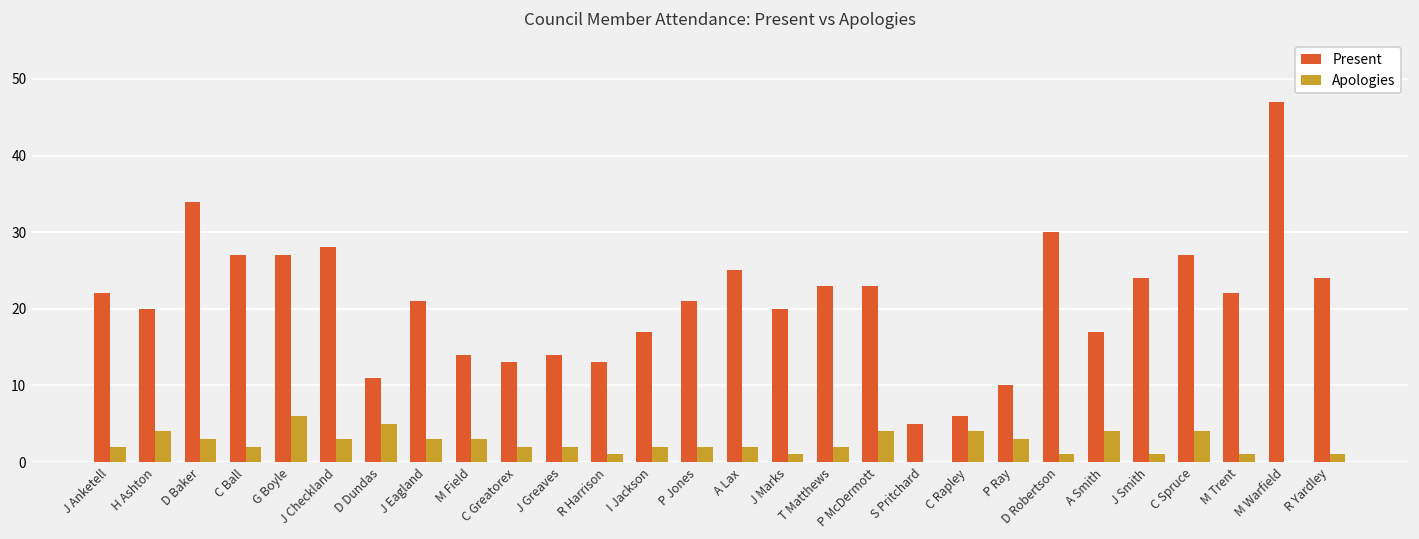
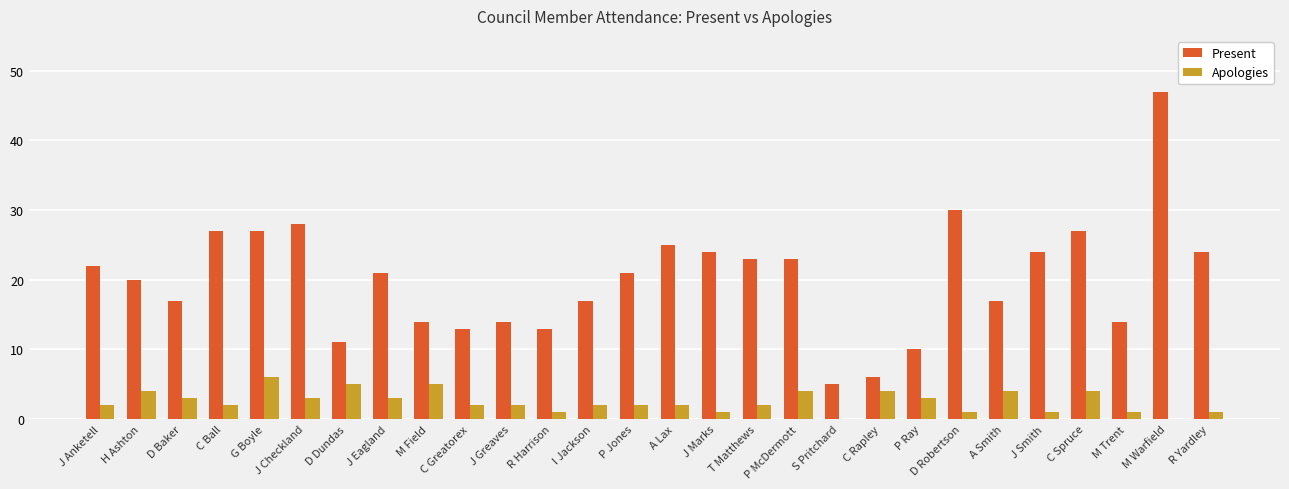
  {
    "Present": {
      "J Anketell": 22,
      "H Ashton": 20,
-     "D Baker": 34,
+     "D Baker": 17,
      "C Ball": 27,
      "G Boyle": 27,
      "J Checkland": 28,
      "D Dundas": 11,
      "J Eagland": 21,
      "M Field": 14,
      "C Greatorex": 13,
      "J Greaves": 14,
      "R Harrison": 13,
      "I Jackson": 17,
      "P Jones": 21,
      "A Lax": 25,
-     "J Marks": 20,
+     "J Marks": 24,
      "T Matthews": 23,
      "P McDermott": 23,
      "S Pritchard": 5,
      "C Rapley": 6,
      "P Ray": 10,
      "D Robertson": 30,
      "A Smith": 17,
      "J Smith": 24,
      "C Spruce": 27,
-     "M Trent": 22,
+     "M Trent": 14,
      "M Warfield": 47,
      "R Yardley": 24
    },
    "Apologies": {
      "J Anketell": 2,
      "H Ashton": 4,
      "D Baker": 3,
      "C Ball": 2,
      "G Boyle": 6,
      "J Checkland": 3,
      "D Dundas": 5,
      "J Eagland": 3,
-     "M Field": 3,
+     "M Field": 5,
      "C Greatorex": 2,
      "J Greaves": 2,
      "R Harrison": 1,
      "I Jackson": 2,
      "P Jones": 2,
      "A Lax": 2,
      "J Marks": 1,
      "T Matthews": 2,
      "P McDermott": 4,
      "S Pritchard": 0,
      "C Rapley": 4,
      "P Ray": 3,
      "D Robertson": 1,
      "A Smith": 4,
      "J Smith": 1,
      "C Spruce": 4,
      "M Trent": 1,
      "M Warfield": 0,
      "R Yardley": 1
    }
  }
